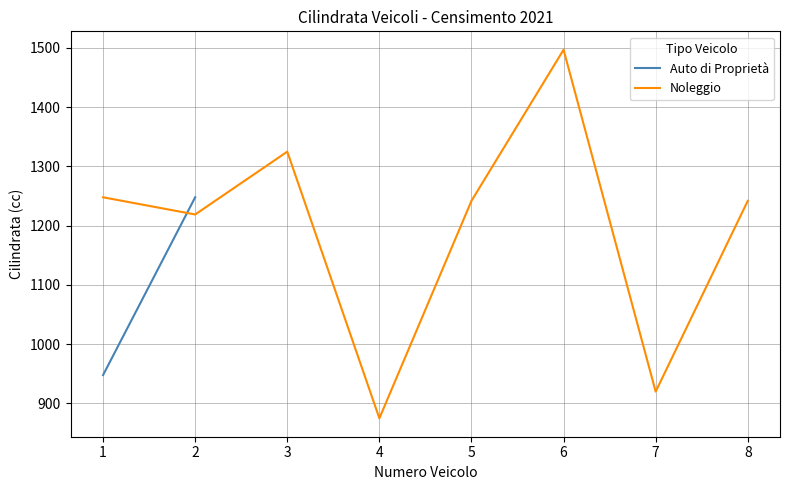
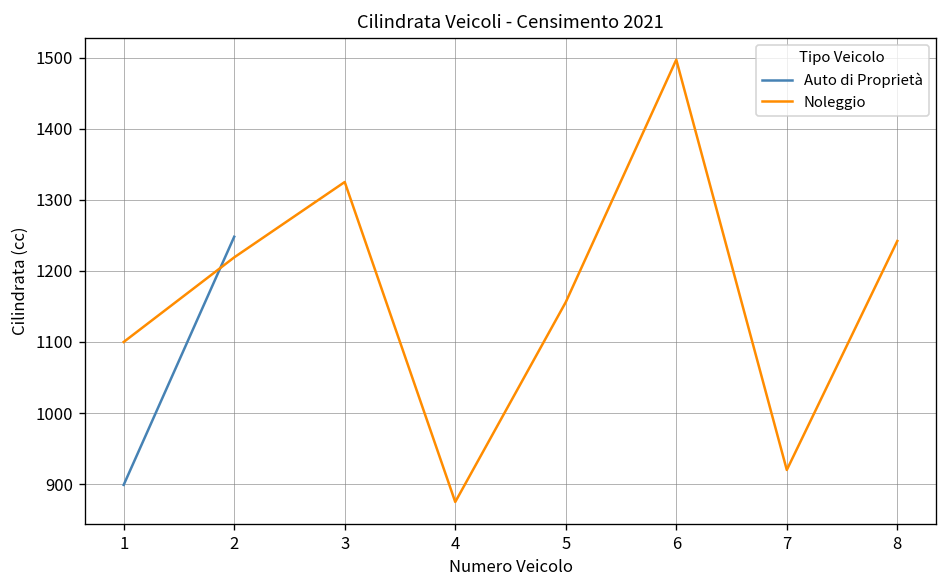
  {
    "Auto di Proprietà": {
-     "1": 950,
+     "1": 900,
      "2": 1250
    },
    "Noleggio": {
-     "1": 1250,
+     "1": 1100,
      "2": 1220,
      "3": 1330,
      "4": 880,
-     "5": 1240,
+     "5": 1160,
      "6": 1500,
      "7": 920,
      "8": 1240
    }
  }
